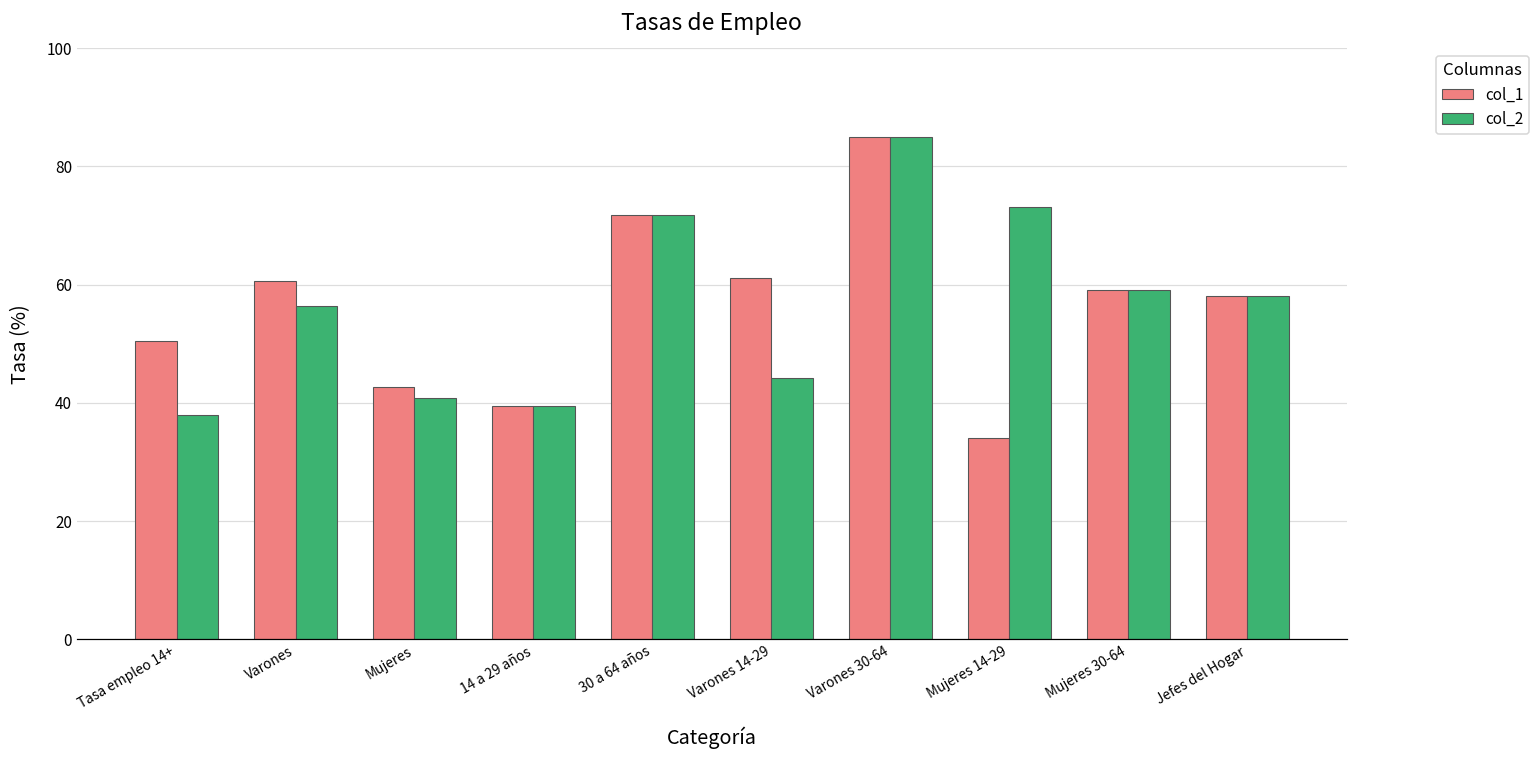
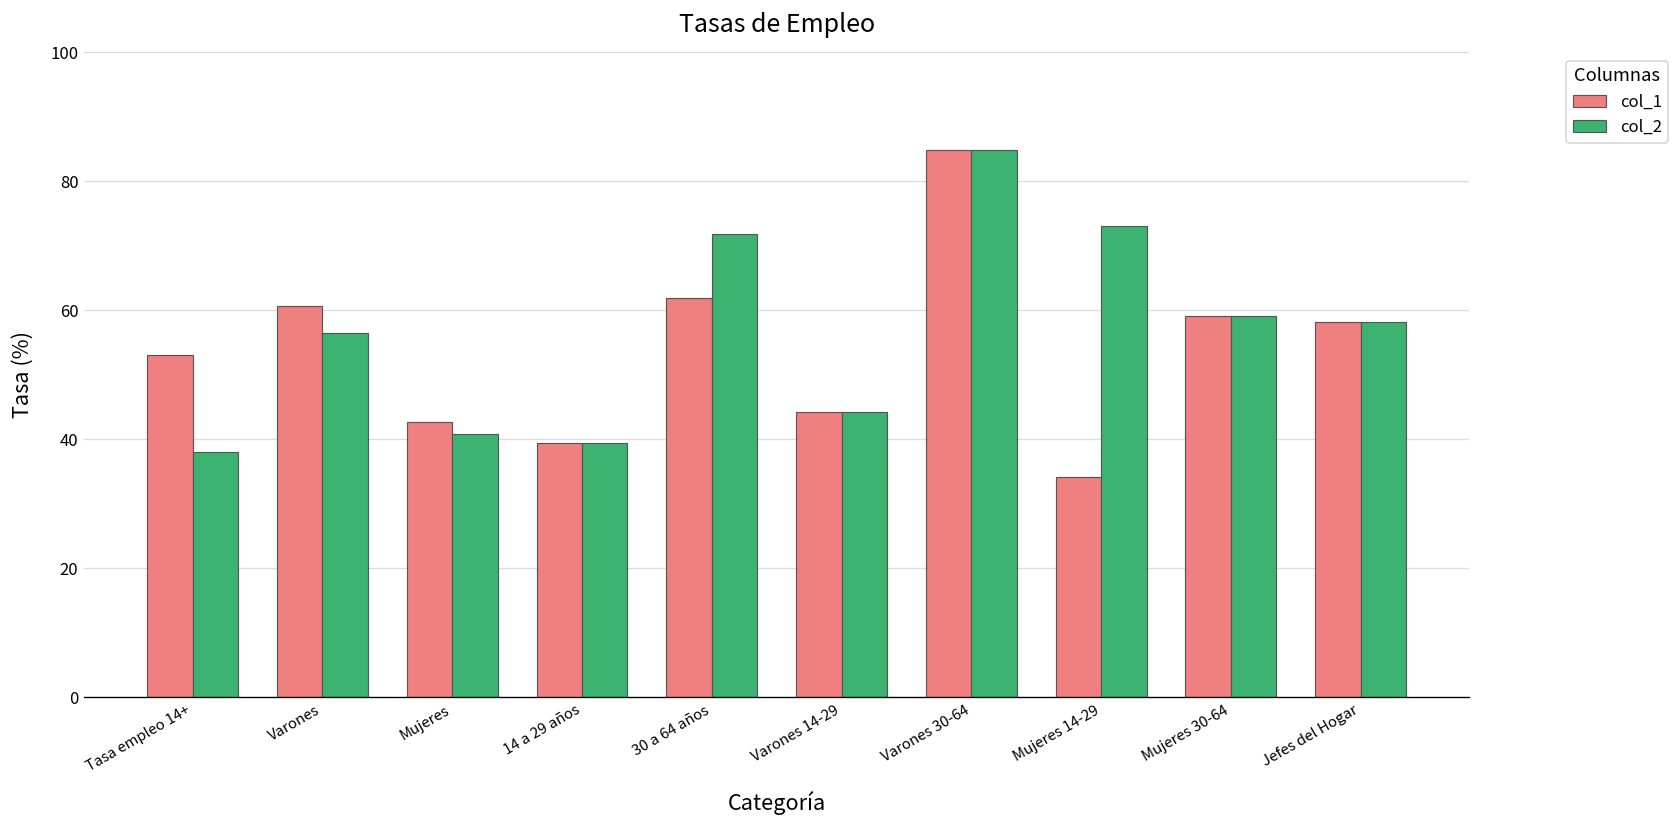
  {
    "col_1": {
-     "Tasa empleo 14+": 50,
+     "Tasa empleo 14+": 53,
      "Varones": 61,
      "Mujeres": 43,
      "14 a 29 años": 40,
-     "30 a 64 años": 72,
-     "Varones 14-29": 61,
+     "30 a 64 años": 62,
+     "Varones 14-29": 44,
      "Varones 30-64": 85,
      "Mujeres 14-29": 34,
      "Mujeres 30-64": 59,
      "Jefes del Hogar": 58
    },
    "col_2": {
      "Tasa empleo 14+": 38,
      "Varones": 56,
      "Mujeres": 41,
      "14 a 29 años": 40,
      "30 a 64 años": 72,
      "Varones 14-29": 44,
      "Varones 30-64": 85,
      "Mujeres 14-29": 73,
      "Mujeres 30-64": 59,
      "Jefes del Hogar": 58
    }
  }
